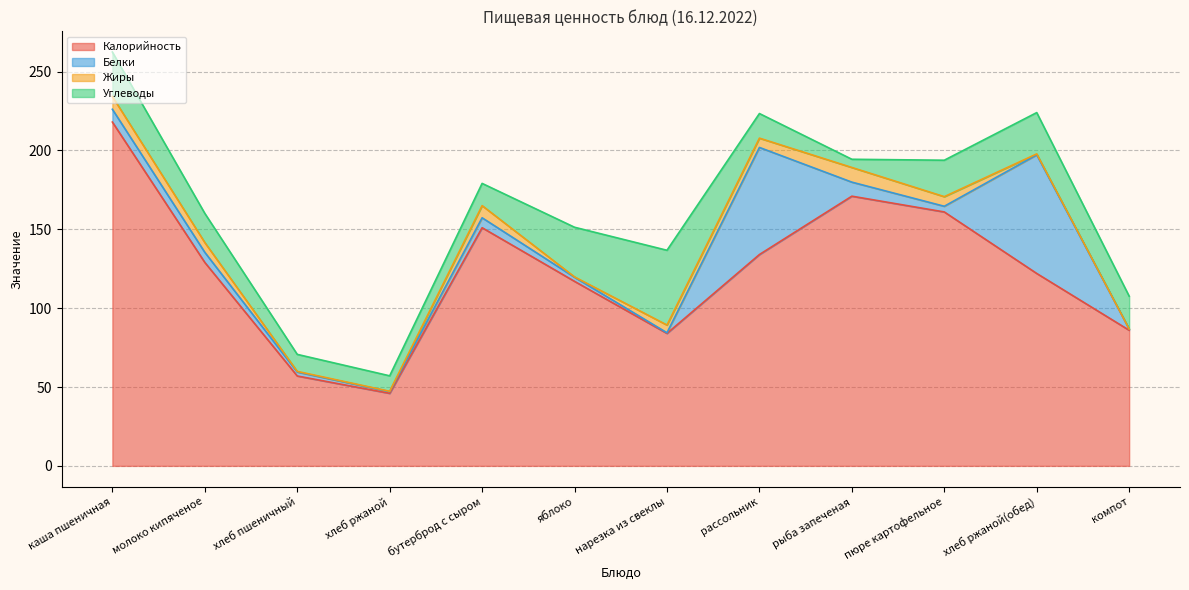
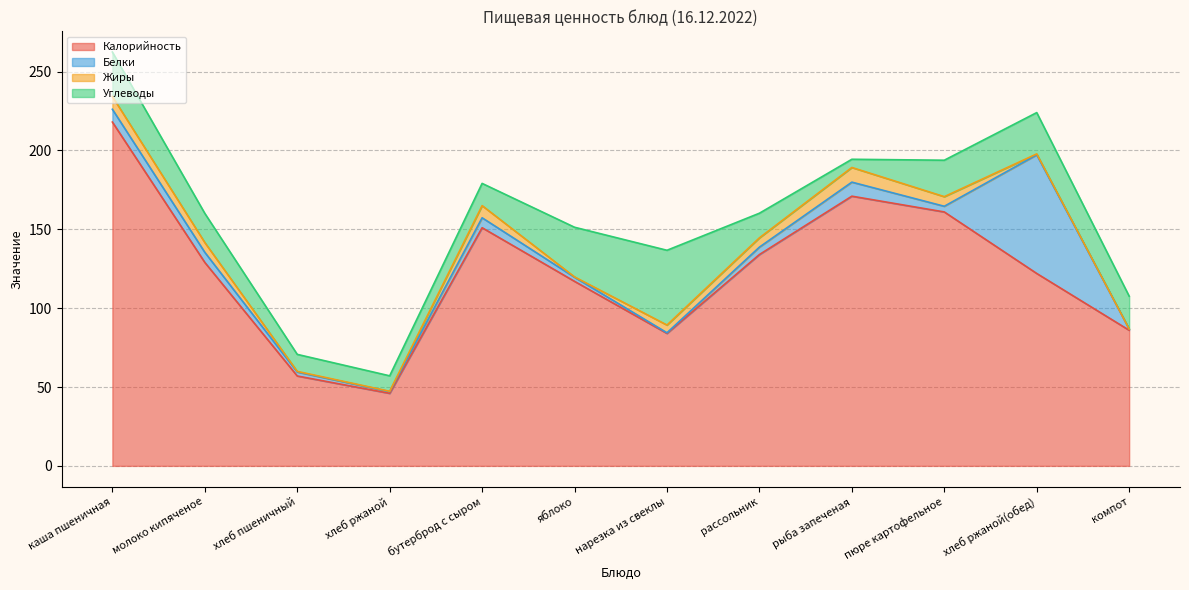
  {
    "Калорийность": {
      "каша пшеничная": 218,
      "молоко кипяченое": 129,
      "хлеб пшеничный": 57,
      "бутерброд с сыром": 151,
      "яблоко": 117,
      "рассольник": 134,
      "рыба запеченая": 171,
      "пюре картофельное": 161,
      "хлеб ржаной(обед)": 122
    },
    "Белки": {
      "каша пшеничная": 8,
      "молоко кипяченое": 6,
      "бутерброд с сыром": 6,
-     "рассольник": 68,
+     "рассольник": 5,
      "рыба запеченая": 9,
      "пюре картофельное": 4
    },
    "Жиры": {
      "молоко кипяченое": 6,
      "бутерброд с сыром": 8,
      "нарезка из свеклы": 5,
      "рассольник": 6,
      "рыба запеченая": 9,
      "пюре картофельное": 6
    },
    "Углеводы": {
      "молоко кипяченое": 19,
      "хлеб пшеничный": 11,
      "хлеб ржаной": 10,
      "бутерброд с сыром": 14,
      "яблоко": 32,
      "нарезка из свеклы": 47,
      "рассольник": 16,
      "рыба запеченая": 5,
      "пюре картофельное": 23,
      "хлеб ржаной(обед)": 26,
      "компот": 21
    }
  }
